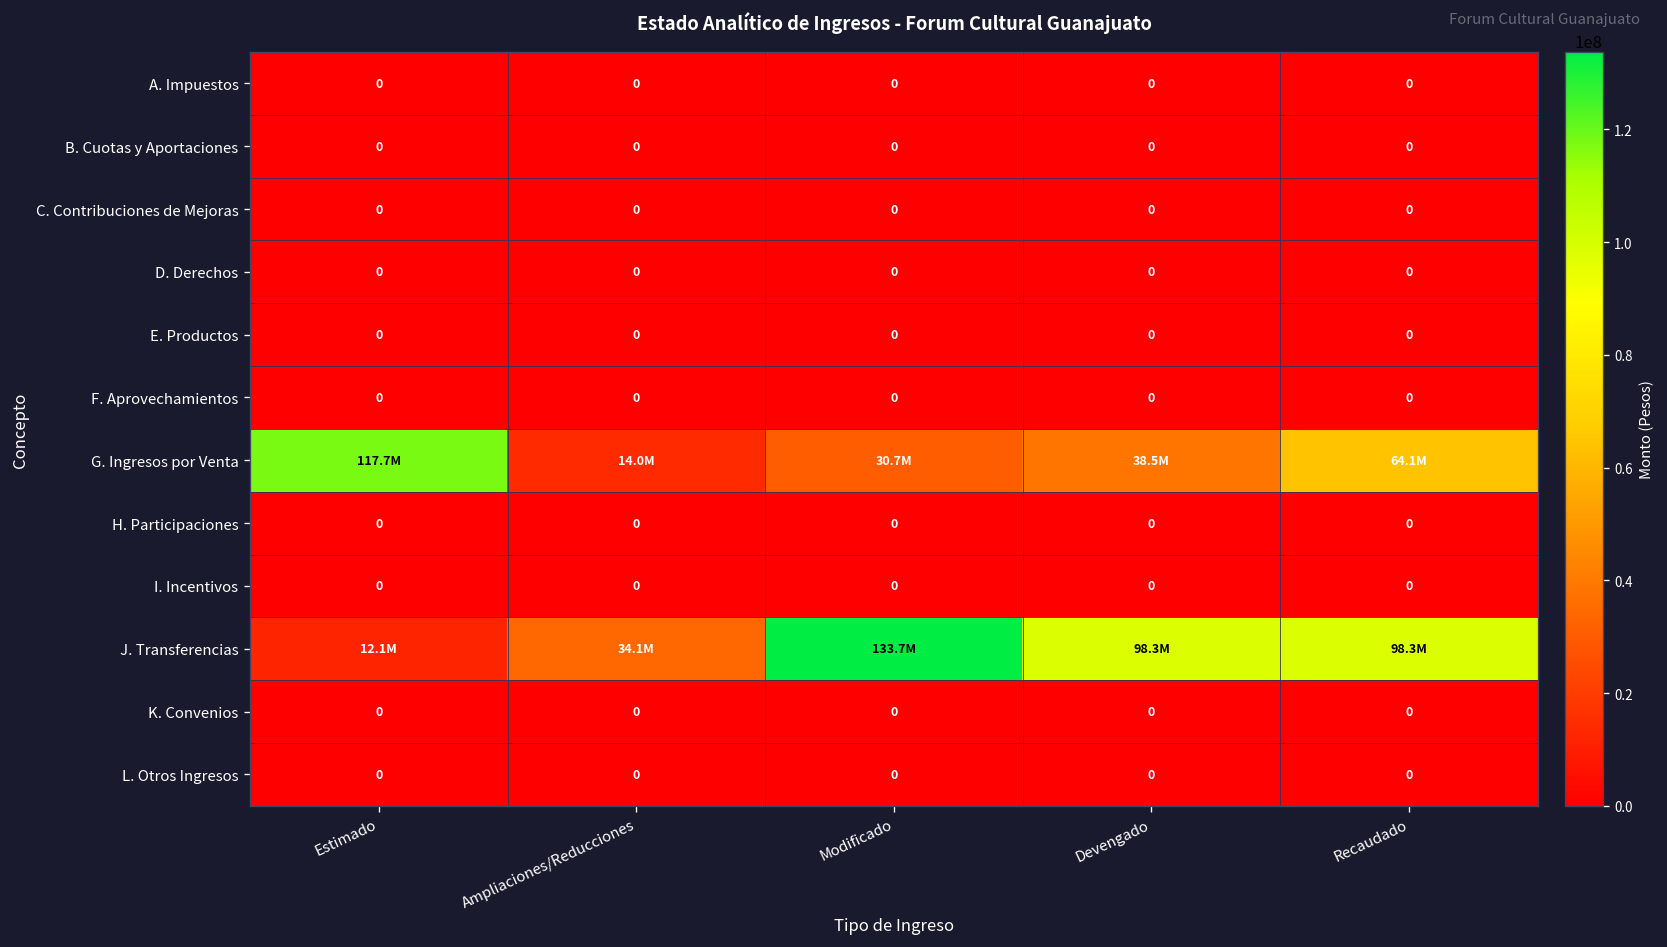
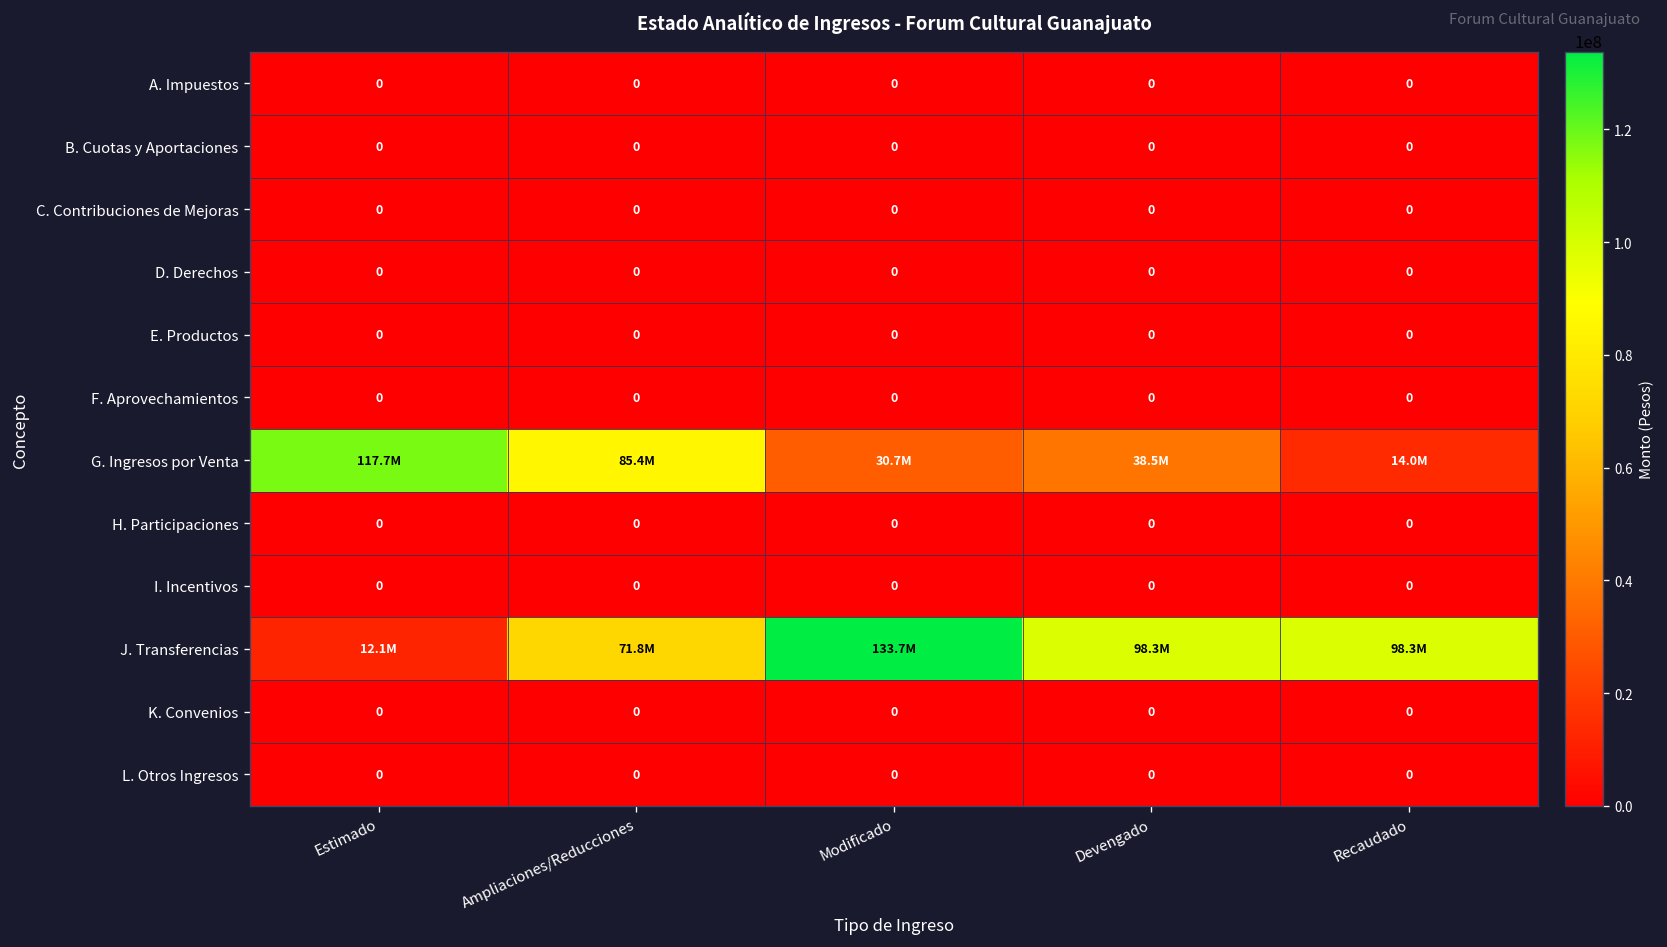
  {
    "A. Impuestos": {
      "Estimado": "0",
      "Ampliaciones/Reducciones": "0",
      "Modificado": "0",
      "Devengado": "0",
      "Recaudado": "0"
    },
    "B. Cuotas y Aportaciones": {
      "Estimado": "0",
      "Ampliaciones/Reducciones": "0",
      "Modificado": "0",
      "Devengado": "0",
      "Recaudado": "0"
    },
    "C. Contribuciones de Mejoras": {
      "Estimado": "0",
      "Ampliaciones/Reducciones": "0",
      "Modificado": "0",
      "Devengado": "0",
      "Recaudado": "0"
    },
    "D. Derechos": {
      "Estimado": "0",
      "Ampliaciones/Reducciones": "0",
      "Modificado": "0",
      "Devengado": "0",
      "Recaudado": "0"
    },
    "E. Productos": {
      "Estimado": "0",
      "Ampliaciones/Reducciones": "0",
      "Modificado": "0",
      "Devengado": "0",
      "Recaudado": "0"
    },
    "F. Aprovechamientos": {
      "Estimado": "0",
      "Ampliaciones/Reducciones": "0",
      "Modificado": "0",
      "Devengado": "0",
      "Recaudado": "0"
    },
    "G. Ingresos por Venta": {
      "Estimado": "117.7M",
-     "Ampliaciones/Reducciones": "14.0M",
+     "Ampliaciones/Reducciones": "85.4M",
      "Modificado": "30.7M",
      "Devengado": "38.5M",
-     "Recaudado": "64.1M"
+     "Recaudado": "14.0M"
    },
    "H. Participaciones": {
      "Estimado": "0",
      "Ampliaciones/Reducciones": "0",
      "Modificado": "0",
      "Devengado": "0",
      "Recaudado": "0"
    },
    "I. Incentivos": {
      "Estimado": "0",
      "Ampliaciones/Reducciones": "0",
      "Modificado": "0",
      "Devengado": "0",
      "Recaudado": "0"
    },
    "J. Transferencias": {
      "Estimado": "12.1M",
-     "Ampliaciones/Reducciones": "34.1M",
+     "Ampliaciones/Reducciones": "71.8M",
      "Modificado": "133.7M",
      "Devengado": "98.3M",
      "Recaudado": "98.3M"
    },
    "K. Convenios": {
      "Estimado": "0",
      "Ampliaciones/Reducciones": "0",
      "Modificado": "0",
      "Devengado": "0",
      "Recaudado": "0"
    },
    "L. Otros Ingresos": {
      "Estimado": "0",
      "Ampliaciones/Reducciones": "0",
      "Modificado": "0",
      "Devengado": "0",
      "Recaudado": "0"
    }
  }
